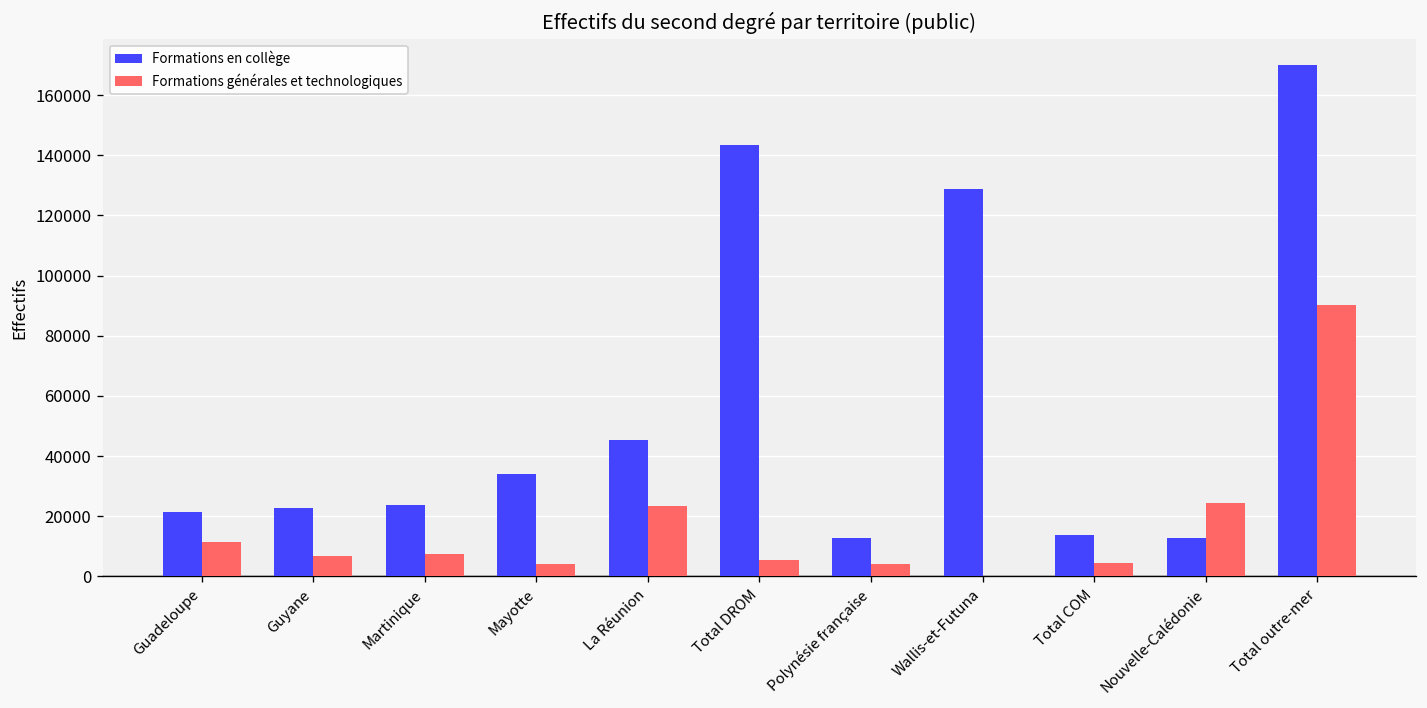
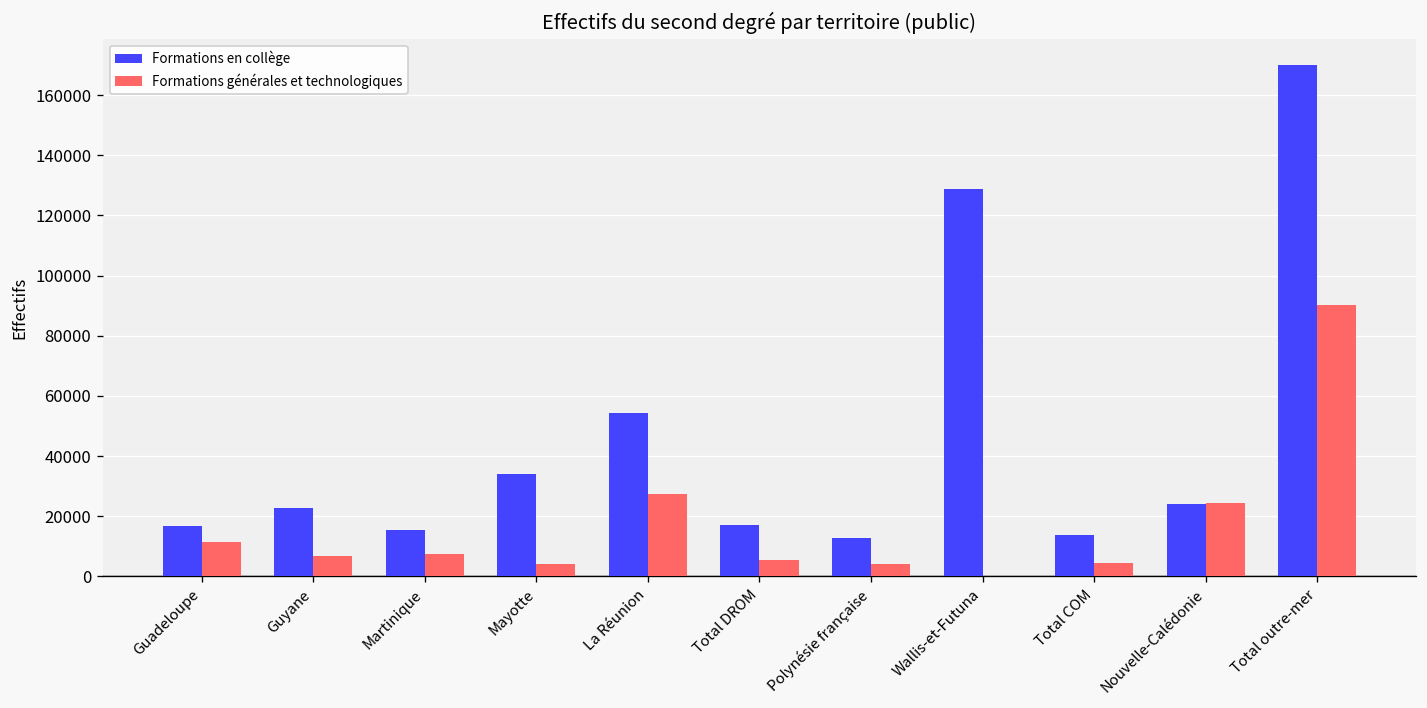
  {
    "Formations en collège": {
-     "Guadeloupe": 21000,
+     "Guadeloupe": 17000,
      "Guyane": 23000,
-     "Martinique": 24000,
+     "Martinique": 16000,
      "Mayotte": 34000,
-     "La Réunion": 45000,
-     "Total DROM": 144000,
+     "La Réunion": 54000,
+     "Total DROM": 17000,
      "Polynésie française": 13000,
      "Wallis-et-Futuna": 129000,
      "Total COM": 14000,
-     "Nouvelle-Calédonie": 13000,
+     "Nouvelle-Calédonie": 24000,
      "Total outre-mer": 170000
    },
    "Formations générales et technologiques": {
      "Guadeloupe": 11000,
      "Guyane": 7000,
      "Martinique": 7000,
      "Mayotte": 4000,
-     "La Réunion": 23000,
+     "La Réunion": 27000,
      "Total DROM": 6000,
      "Polynésie française": 4000,
      "Total COM": 5000,
      "Nouvelle-Calédonie": 24000,
      "Total outre-mer": 90000
    }
  }
